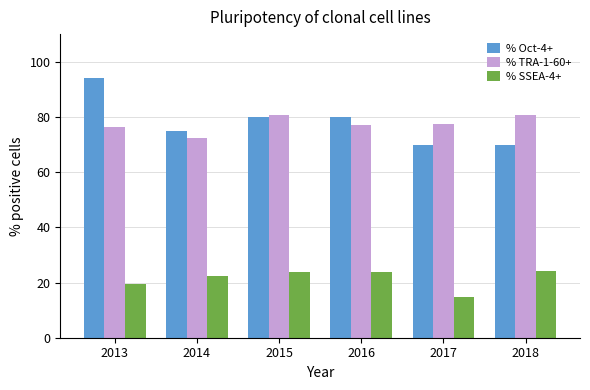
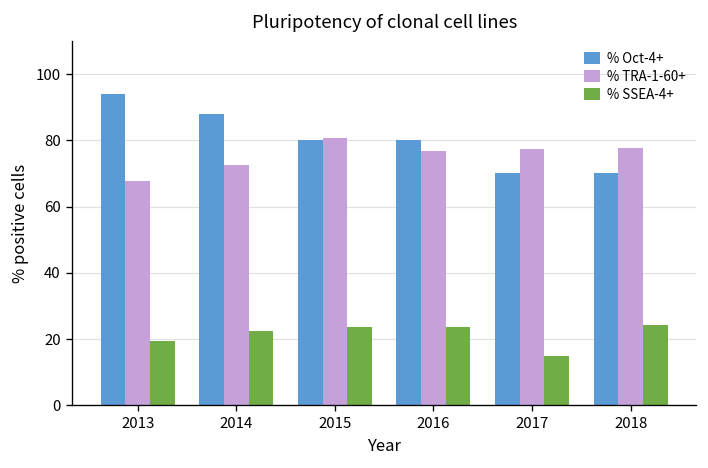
  {
    "% Oct-4+": {
      "2013": 94,
-     "2014": 75,
+     "2014": 88,
      "2015": 80,
      "2016": 80,
      "2017": 70,
      "2018": 70
    },
    "% TRA-1-60+": {
-     "2013": 76,
+     "2013": 68,
      "2014": 72,
      "2015": 81,
      "2016": 77,
      "2017": 78,
-     "2018": 81
+     "2018": 78
    },
    "% SSEA-4+": {
      "2013": 19,
      "2014": 22,
      "2015": 24,
      "2016": 24,
      "2017": 15,
      "2018": 24
    }
  }
